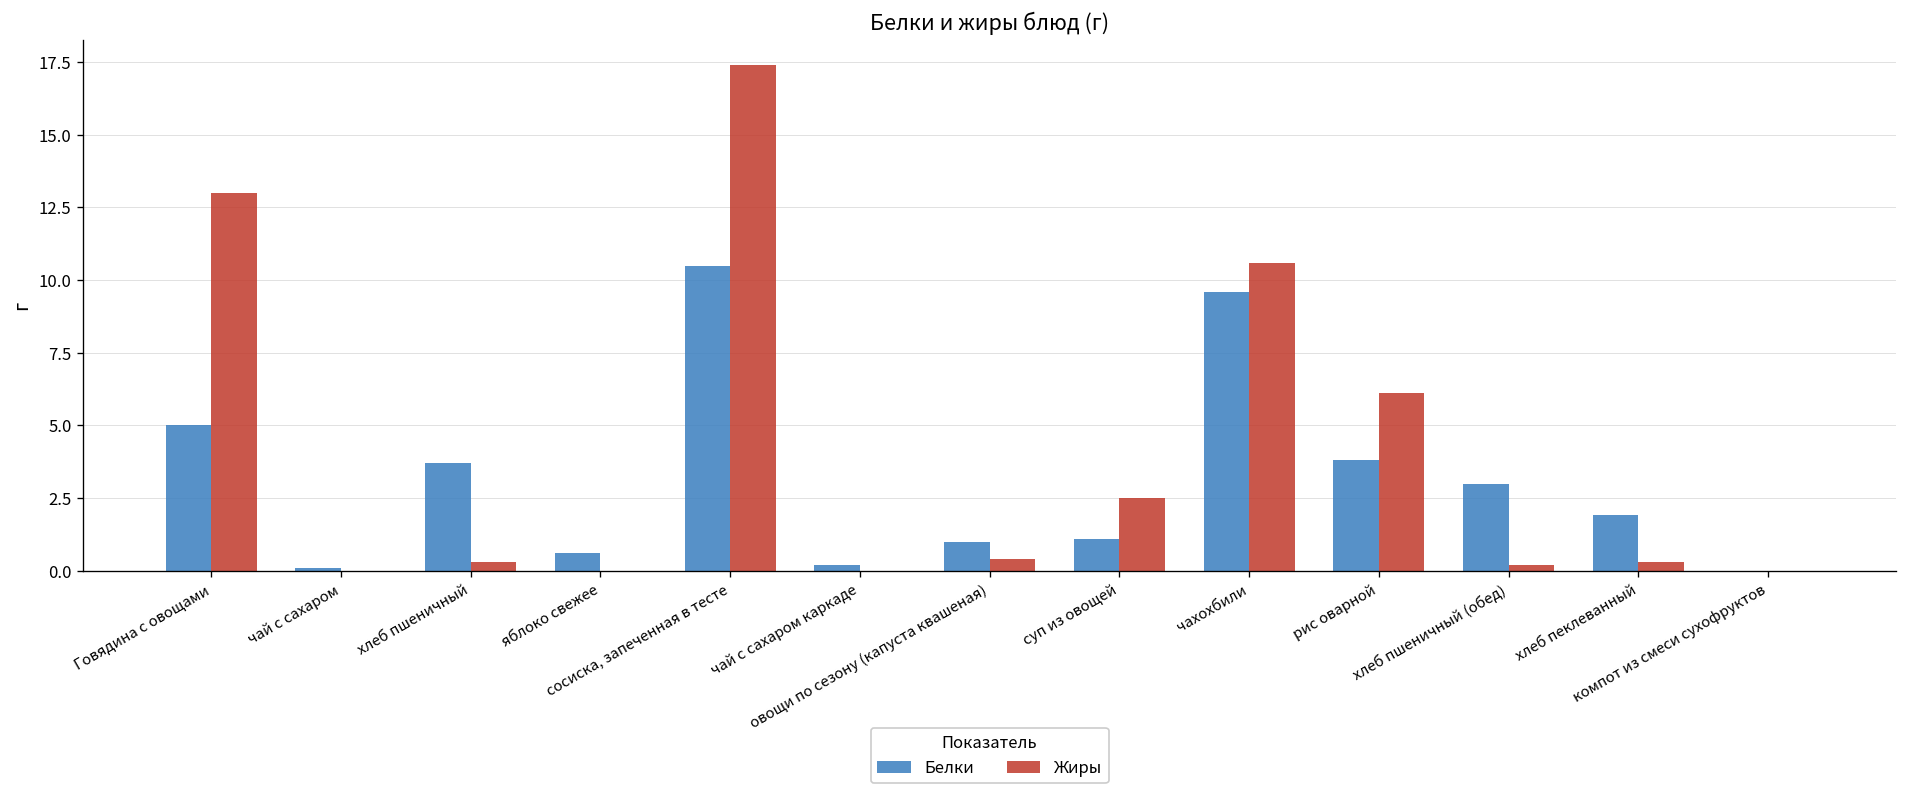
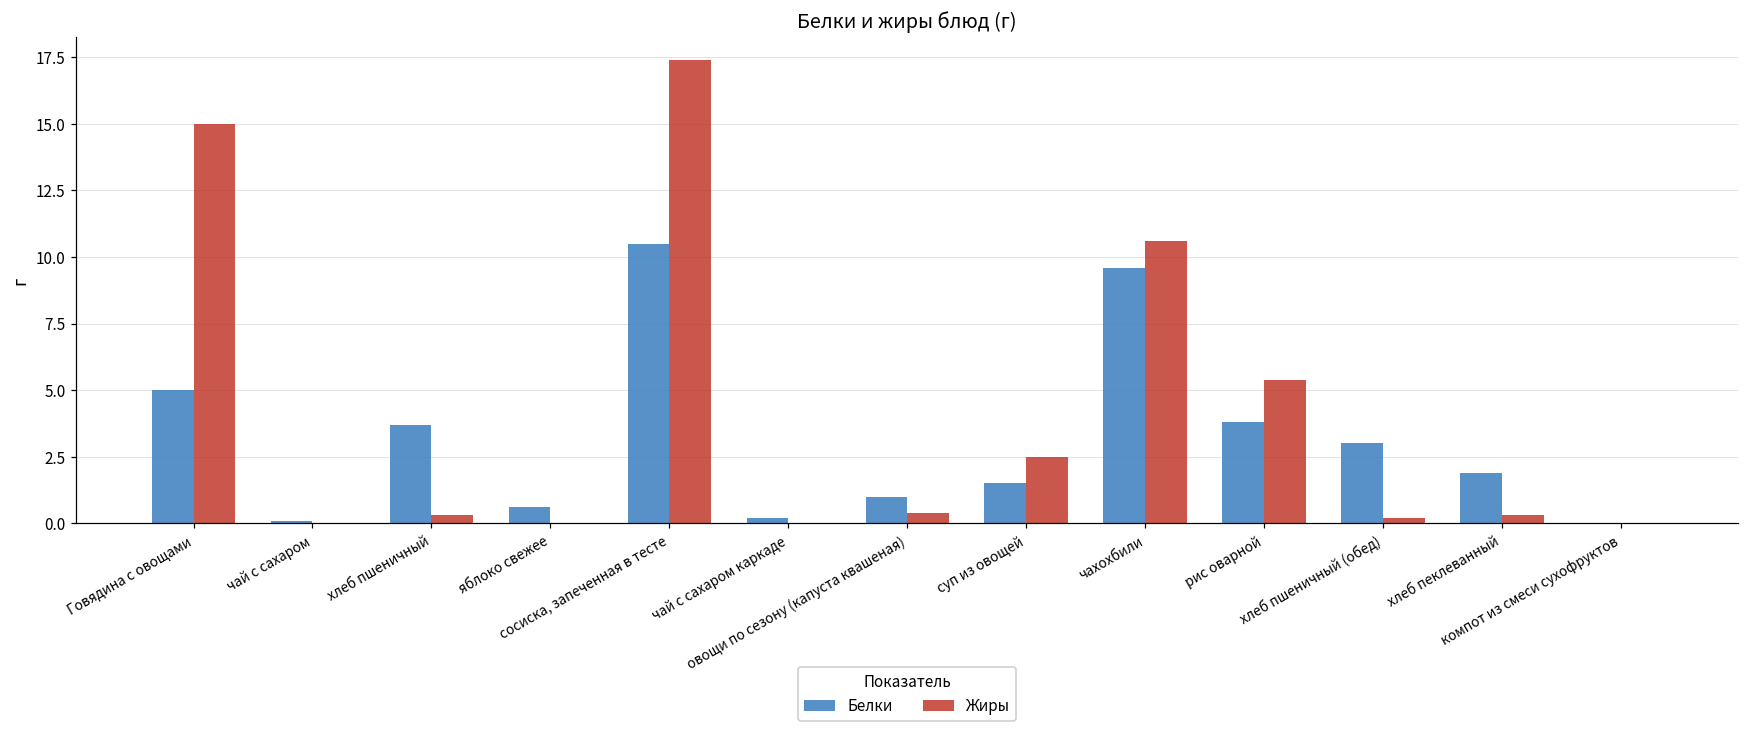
  {
    "Белки": {
      "Говядина с овощами": 5.0,
      "хлеб пшеничный": 3.7,
      "яблоко свежее": 0.6,
      "сосиска, запеченная в тесте": 10.5,
      "чай с сахаром каркаде": 0.2,
      "овощи по сезону (капуста квашеная)": 1.0,
-     "суп из овощей": 1.1,
+     "суп из овощей": 1.5,
      "чахохбили": 9.6,
      "рис оварной": 3.8,
      "хлеб пшеничный (обед)": 3.0,
      "хлеб пеклеванный": 1.9,
      "компот из смеси сухофруктов": 0.0
    },
    "Жиры": {
-     "Говядина с овощами": 13,
+     "Говядина с овощами": 15,
      "чай с сахаром": 0.0,
      "хлеб пшеничный": 0.3,
      "яблоко свежее": 0.0,
      "сосиска, запеченная в тесте": 17.4,
      "чай с сахаром каркаде": 0.0,
      "овощи по сезону (капуста квашеная)": 0.4,
      "суп из овощей": 2.5,
      "чахохбили": 10.6,
-     "рис оварной": 6.1,
+     "рис оварной": 5.4,
      "хлеб пшеничный (обед)": 0.2,
      "хлеб пеклеванный": 0.3,
      "компот из смеси сухофруктов": 0.0
    }
  }
